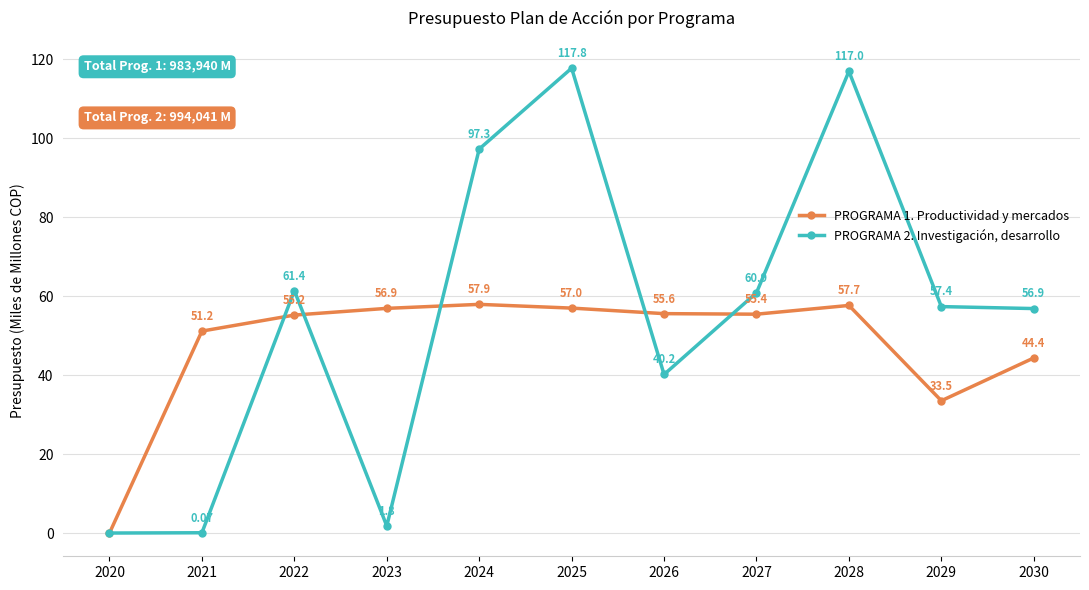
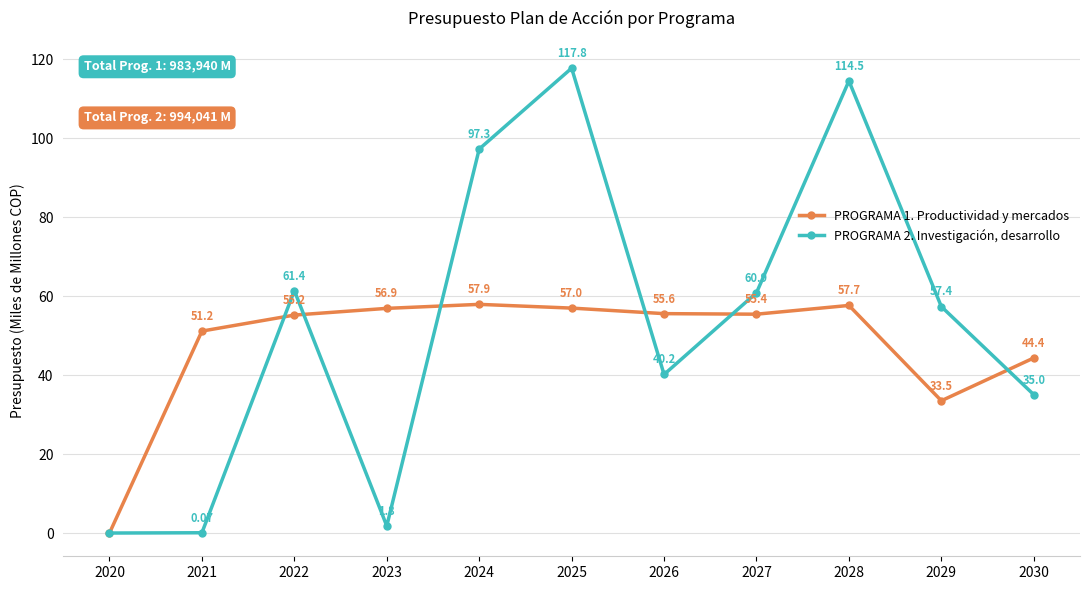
  {
    "PROGRAMA 1. Productividad y mercados": {
      "2021": 51.2,
      "2022": 55.2,
      "2023": 56.9,
      "2024": 57.9,
      "2025": 57.0,
      "2026": 55.6,
      "2028": 57.7,
      "2029": 33.5,
      "2030": 44.4
    },
    "PROGRAMA 2. Investigación, desarrollo": {
      "2021": 0.07,
      "2022": 61.4,
      "2023": 1.8,
      "2024": 97.3,
      "2025": 117.8,
      "2026": 40.2,
      "2027": 60.9,
-     "2028": 117.0,
+     "2028": 114.5,
      "2029": 57.4,
-     "2030": 56.9
+     "2030": 35.0
    }
  }
